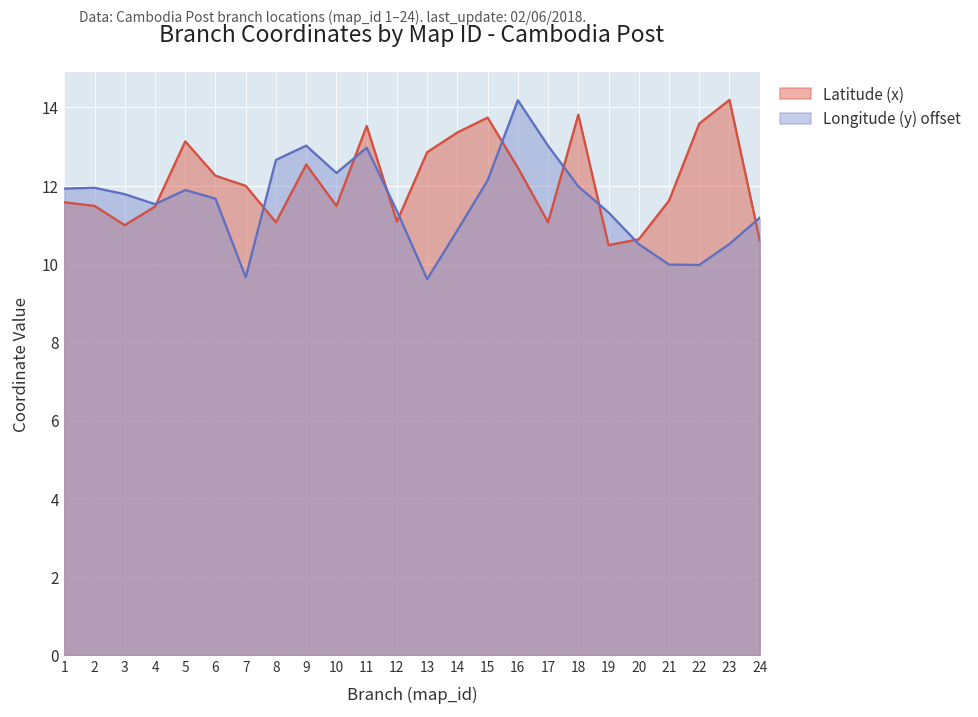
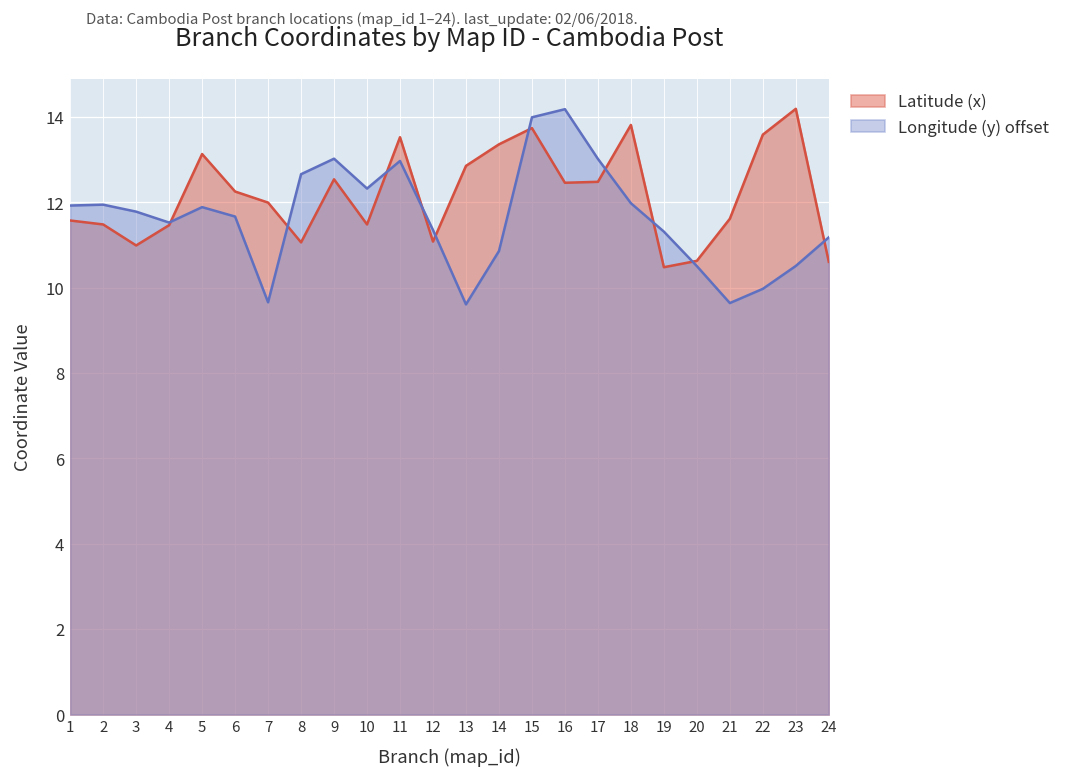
  {
    "Latitude (x)": {
      "1": 11.6,
      "2": 11.5,
      "3": 11.0,
      "5": 13.1,
      "6": 12.3,
      "7": 12.0,
      "8": 11.1,
      "9": 12.5,
      "10": 11.5,
      "11": 13.5,
      "12": 11.1,
      "13": 12.9,
      "14": 13.4,
      "15": 13.7,
      "16": 12.5,
-     "17": 11.1,
+     "17": 12.5,
      "18": 13.8,
      "19": 10.5,
      "20": 10.6,
      "21": 11.6,
      "22": 13.6,
      "23": 14.2,
      "24": 10.6
    },
    "Longitude (y) offset": {
      "1": 11.9,
      "2": 11.9,
      "3": 11.8,
      "5": 11.9,
      "6": 11.7,
      "7": 9.7,
      "8": 12.7,
      "9": 13.0,
      "10": 12.3,
      "11": 13.0,
      "12": 11.4,
      "13": 9.6,
      "14": 10.9,
-     "15": 12.1,
+     "15": 14.0,
      "16": 14.2,
      "17": 13.0,
      "18": 12.0,
      "19": 11.3,
      "20": 10.5,
-     "21": 10.0,
+     "21": 9.6,
      "22": 10.0,
      "23": 10.5,
      "24": 11.2
    }
  }
